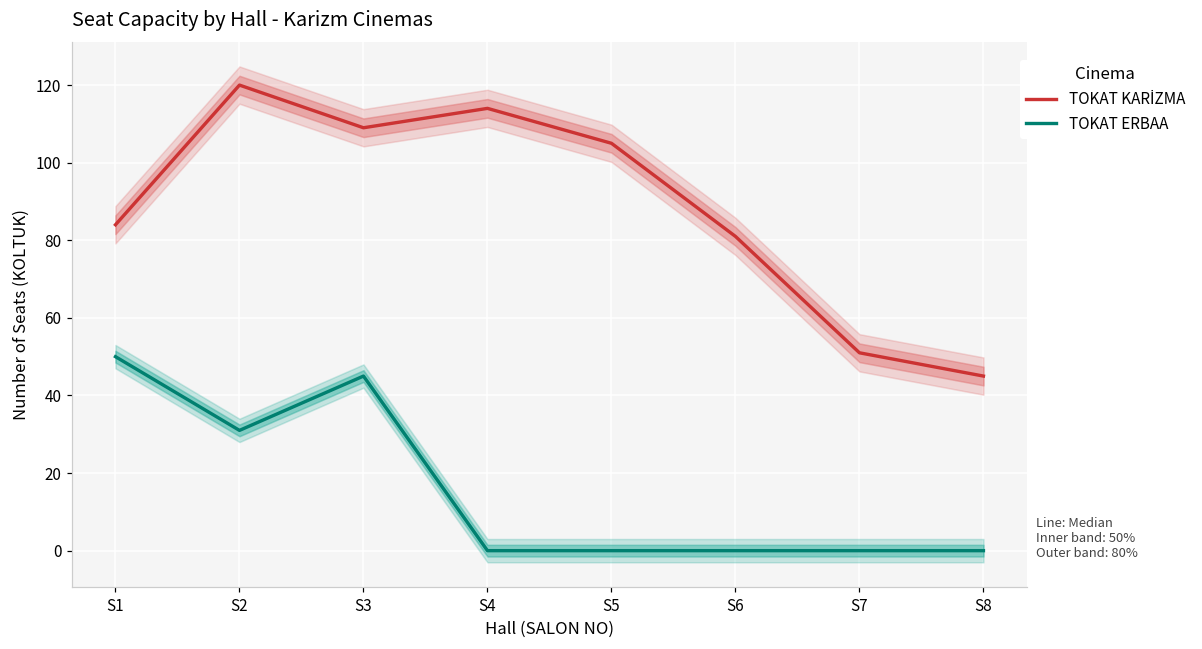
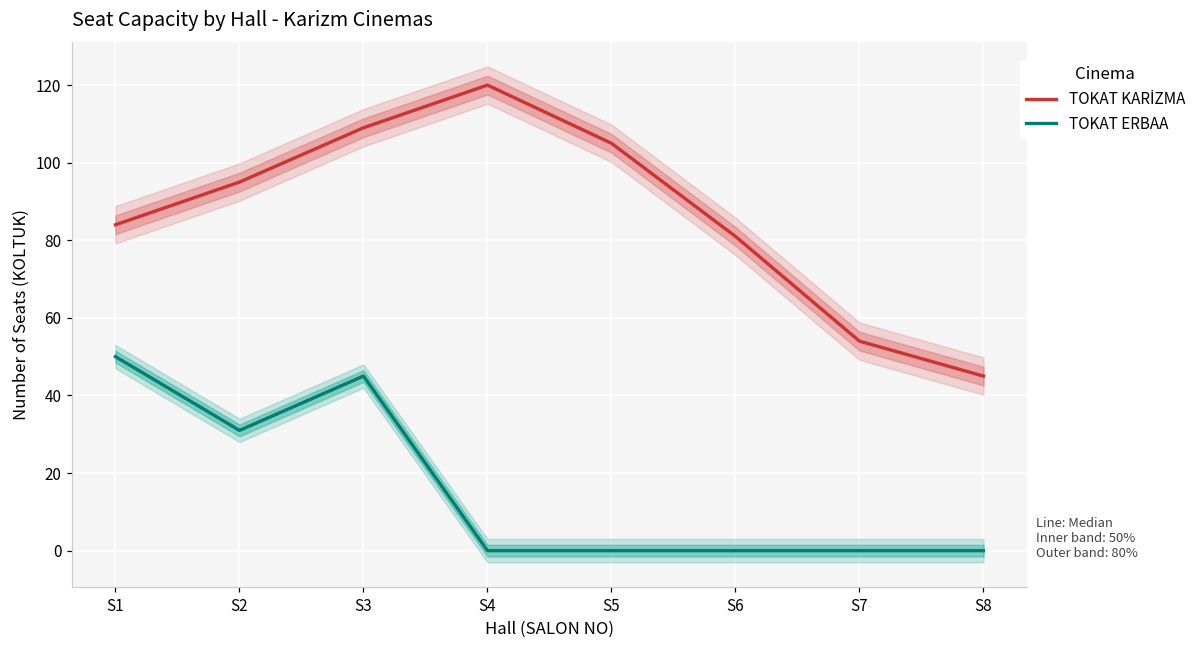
  {
    "TOKAT KARİZMA": {
      "S1": 84,
-     "S2": 120,
+     "S2": 95,
      "S3": 109,
-     "S4": 114,
+     "S4": 120,
      "S5": 105,
      "S6": 81,
-     "S7": 51,
+     "S7": 54,
      "S8": 45
    },
    "TOKAT ERBAA": {
      "S1": 50,
      "S2": 31,
      "S3": 45,
      "S4": 0,
      "S5": 0,
      "S6": 0,
      "S7": 0,
      "S8": 0
    }
  }
